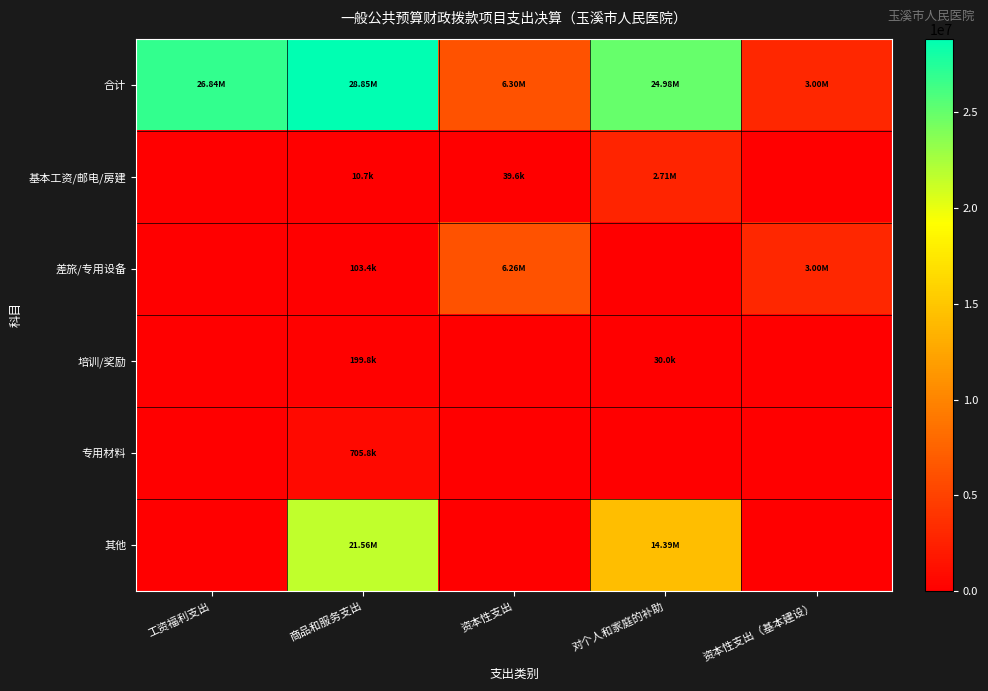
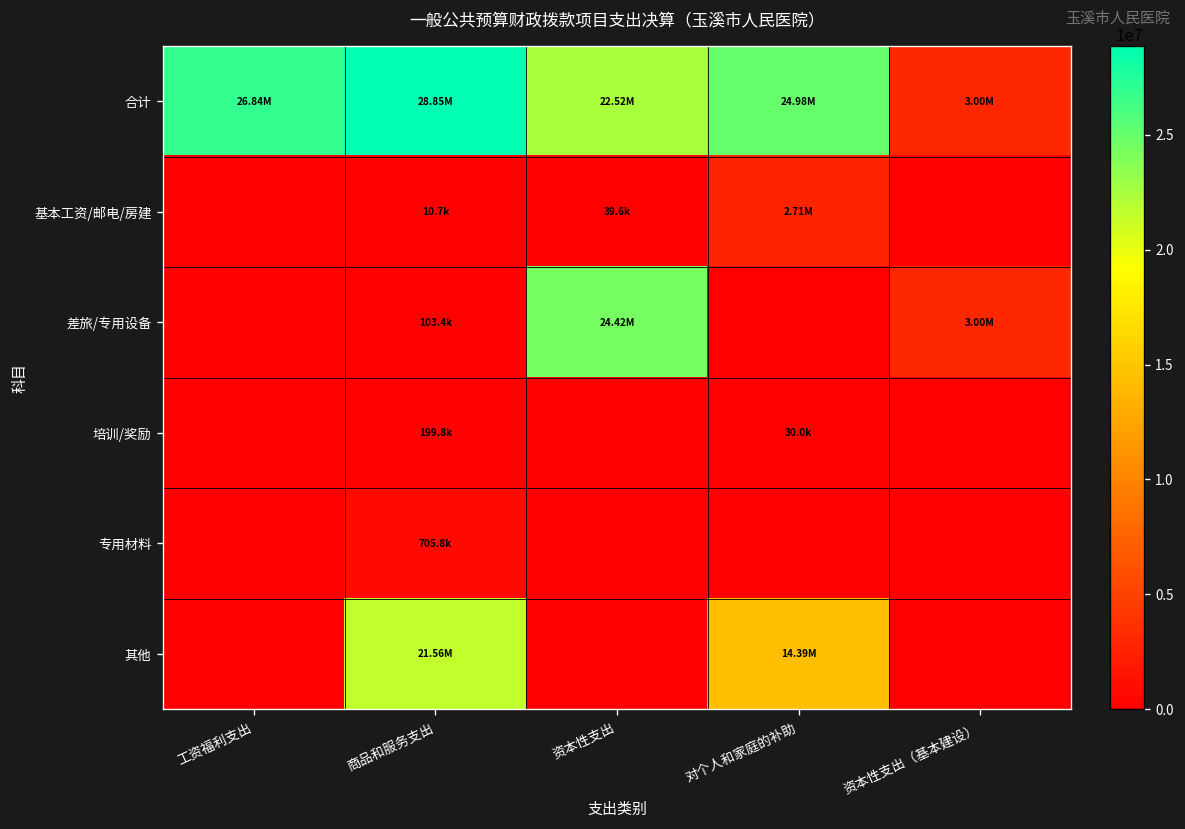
  {
    "合计": {
      "工资福利支出": "26.84M",
      "商品和服务支出": "28.85M",
-     "资本性支出": "6.30M",
+     "资本性支出": "22.52M",
      "对个人和家庭的补助": "24.98M",
      "资本性支出（基本建设）": "3.00M"
    },
    "基本工资/邮电/房建": {
      "商品和服务支出": "10.7k",
      "资本性支出": "39.6k",
      "对个人和家庭的补助": "2.71M"
    },
    "差旅/专用设备": {
      "商品和服务支出": "103.4k",
-     "资本性支出": "6.26M",
+     "资本性支出": "24.42M",
      "资本性支出（基本建设）": "3.00M"
    },
    "培训/奖励": {
      "商品和服务支出": "199.8k",
      "对个人和家庭的补助": "30.0k"
    },
    "专用材料": {
      "商品和服务支出": "705.8k"
    },
    "其他": {
      "商品和服务支出": "21.56M",
      "对个人和家庭的补助": "14.39M"
    }
  }
